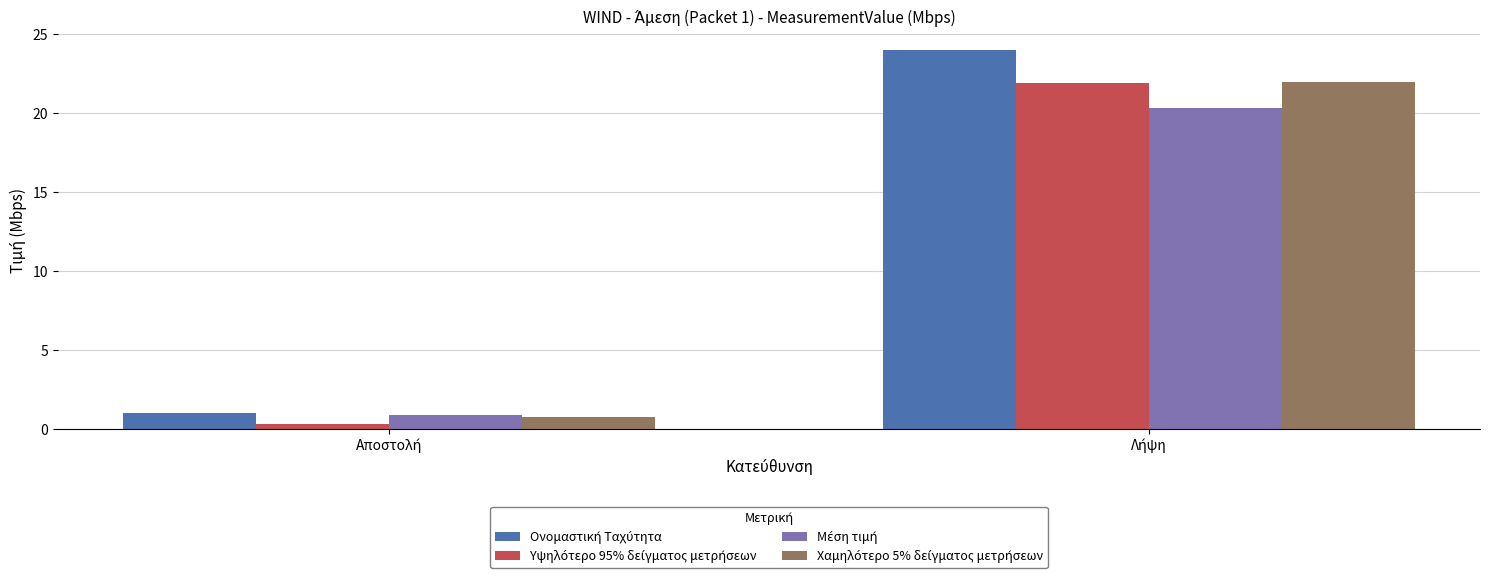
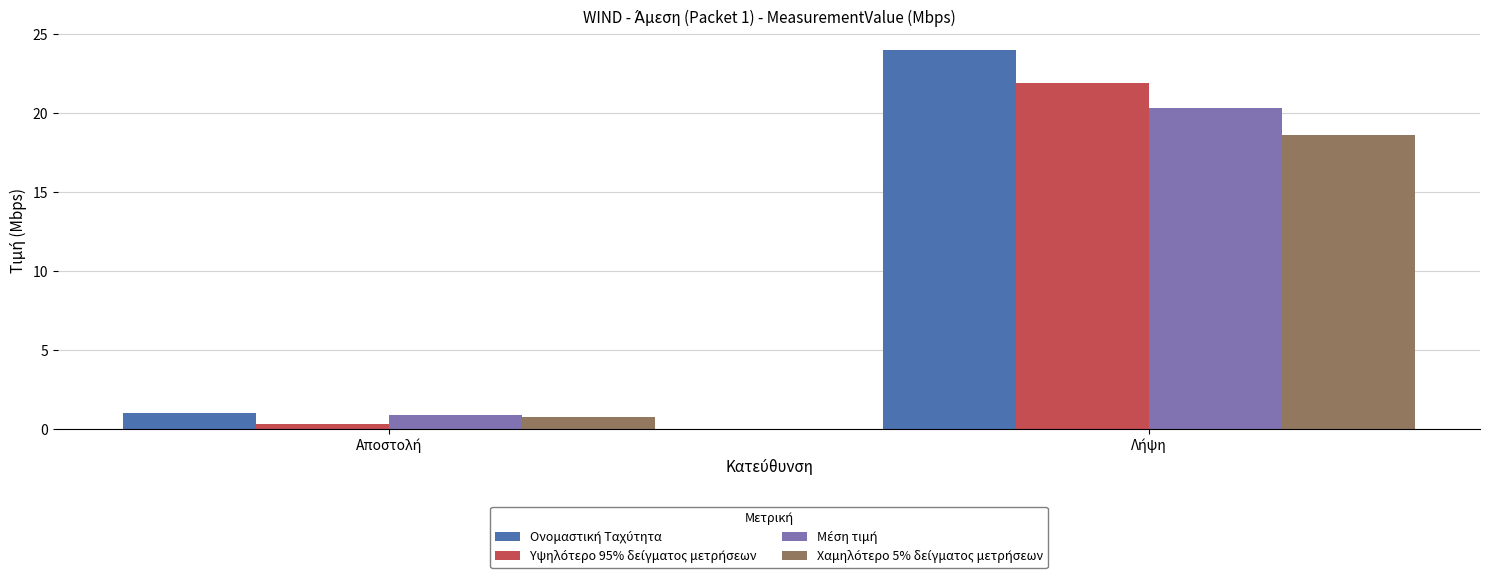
  {
    "Υψηλότερο 95% δείγματος μετρήσεων": {
      "Αποστολή": 0.3,
      "Λήψη": 21.9
    },
    "Χαμηλότερο 5% δείγματος μετρήσεων": {
      "Αποστολή": 0.8,
-     "Λήψη": 22.0
+     "Λήψη": 18.6
    }
  }
